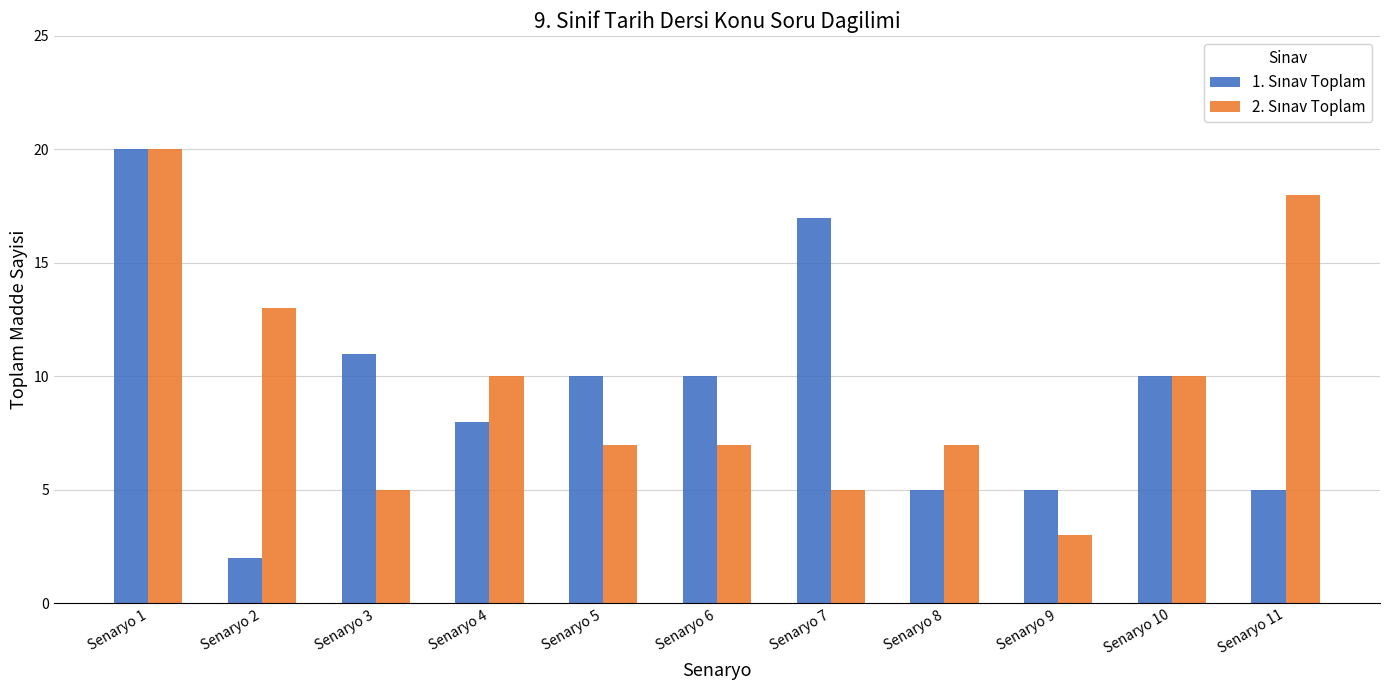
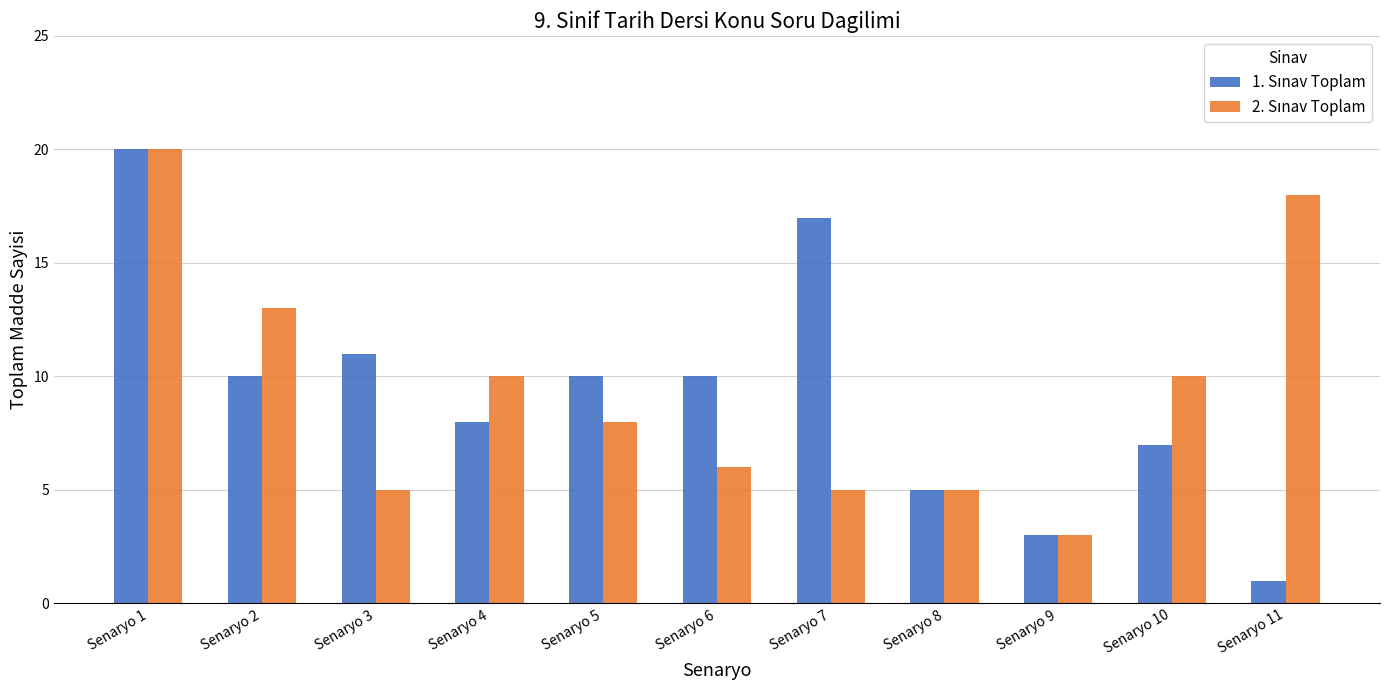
  {
    "1. Sınav Toplam": {
      "Senaryo 1": 20,
-     "Senaryo 2": 2,
+     "Senaryo 2": 10,
      "Senaryo 3": 11,
      "Senaryo 4": 8,
      "Senaryo 5": 10,
      "Senaryo 6": 10,
      "Senaryo 7": 17,
      "Senaryo 8": 5,
-     "Senaryo 9": 5,
-     "Senaryo 10": 10,
-     "Senaryo 11": 5
+     "Senaryo 9": 3,
+     "Senaryo 10": 7,
+     "Senaryo 11": 1
    },
    "2. Sınav Toplam": {
      "Senaryo 1": 20,
      "Senaryo 2": 13,
      "Senaryo 3": 5,
      "Senaryo 4": 10,
-     "Senaryo 5": 7,
-     "Senaryo 6": 7,
+     "Senaryo 5": 8,
+     "Senaryo 6": 6,
      "Senaryo 7": 5,
-     "Senaryo 8": 7,
+     "Senaryo 8": 5,
      "Senaryo 9": 3,
      "Senaryo 10": 10,
      "Senaryo 11": 18
    }
  }
